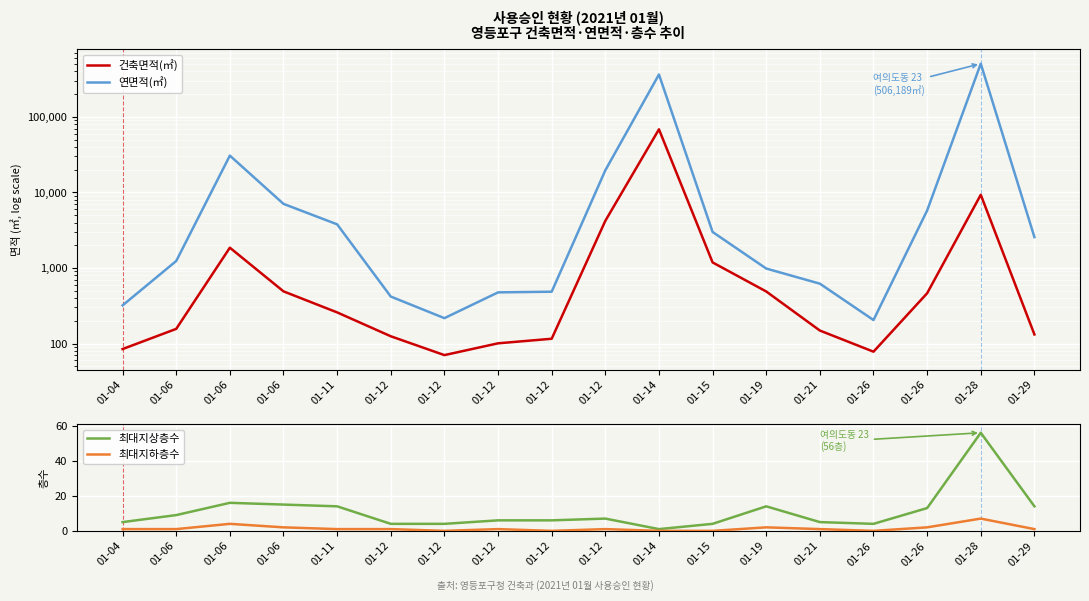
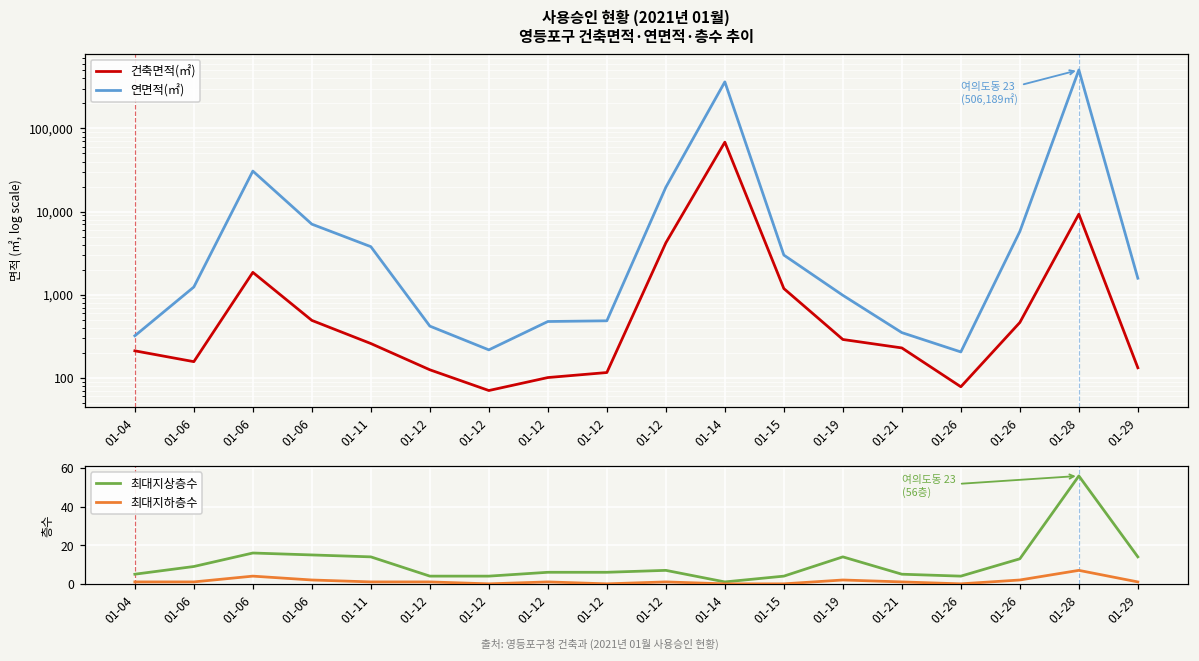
  {
    "사용승인 현황 (2021년 01월) 영등포구 건축면적·연면적·층수 추이": {
      "건축면적(㎡)": {
-       "01-04": "80",
+       "01-04": "210",
        "01-11": "260",
        "01-14": "70,000",
        "01-15": "1,200",
-       "01-19": "500",
-       "01-21": "150",
+       "01-19": "290",
+       "01-21": "230",
        "01-28": "9,000",
        "01-29": "130"
      },
      "연면적(㎡)": {
        "01-04": "320",
        "01-11": "4,000",
        "01-14": "400,000",
        "01-15": "3,000",
        "01-19": "1,000",
-       "01-21": "600",
-       "01-29": "2,600"
+       "01-21": "300",
+       "01-29": "1,600"
      }
    }
  }
